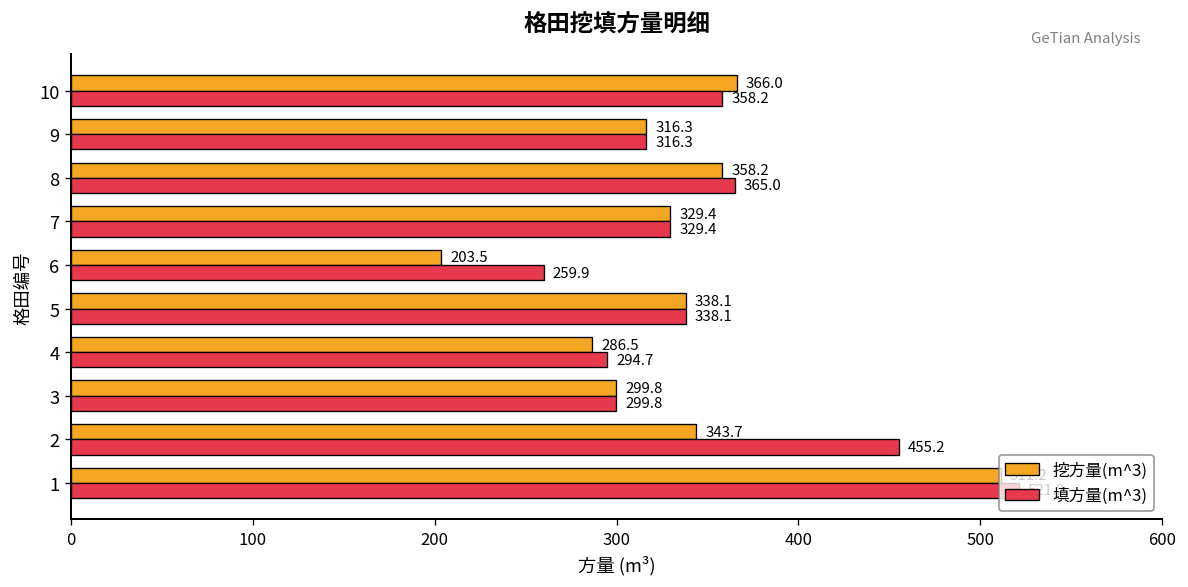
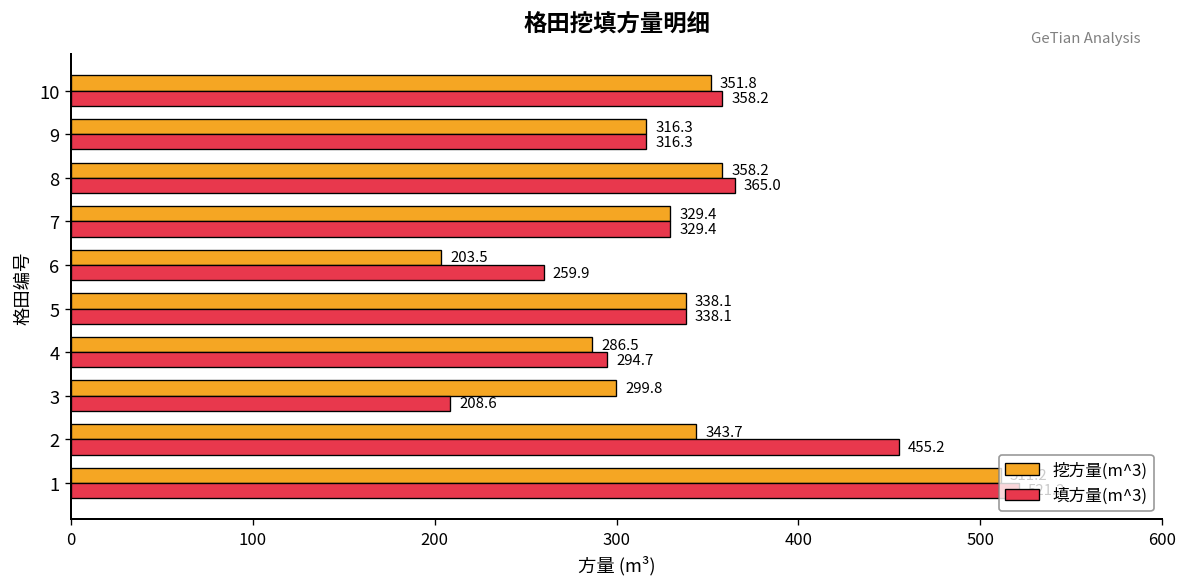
  {
    "挖方量(m^3)": {
-     "10": 366.0,
+     "10": 351.8,
      "9": 316.3,
      "8": 358.2,
      "7": 329.4,
      "6": 203.5,
      "5": 338.1,
      "4": 286.5,
      "3": 299.8,
      "2": 343.7
    },
    "填方量(m^3)": {
      "10": 358.2,
      "9": 316.3,
      "8": 365.0,
      "7": 329.4,
      "6": 259.9,
      "5": 338.1,
      "4": 294.7,
-     "3": 299.8,
+     "3": 208.6,
      "2": 455.2
    }
  }
